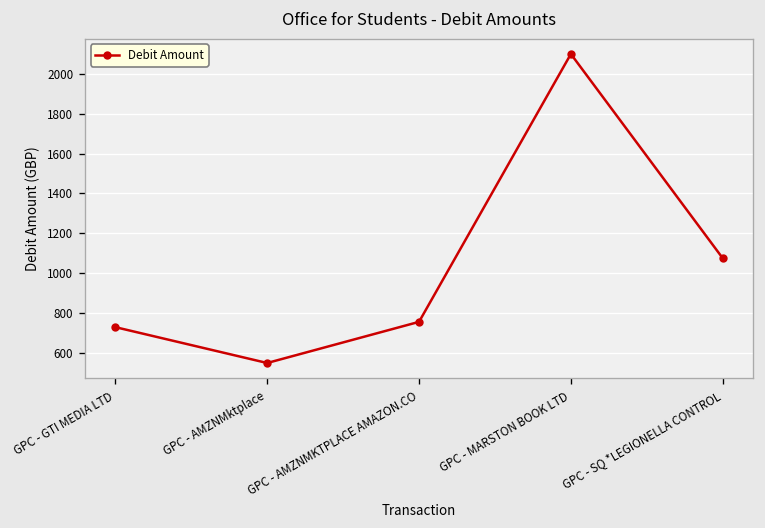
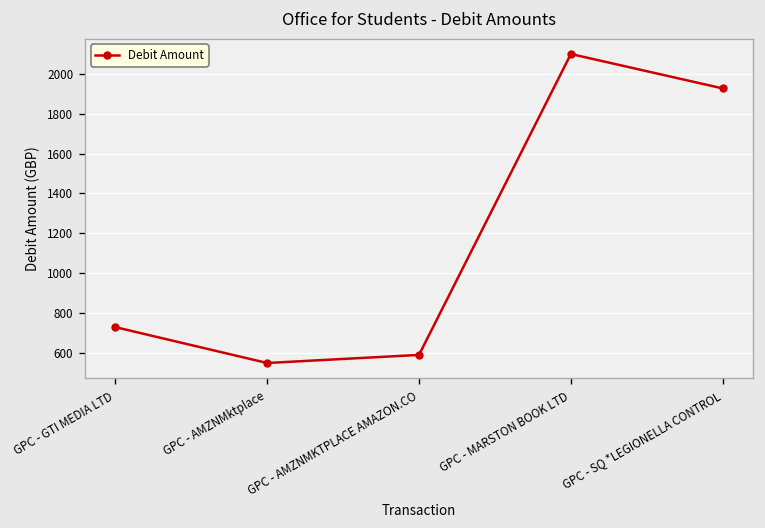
  {
    "GPC - GTI MEDIA LTD": 730,
    "GPC - AMZNMktplace": 550,
-   "GPC - AMZNMKTPLACE AMAZON.CO": 750,
+   "GPC - AMZNMKTPLACE AMAZON.CO": 590,
    "GPC - MARSTON BOOK LTD": 2100,
-   "GPC - SQ *LEGIONELLA CONTROL": 1070
+   "GPC - SQ *LEGIONELLA CONTROL": 1930
  }
